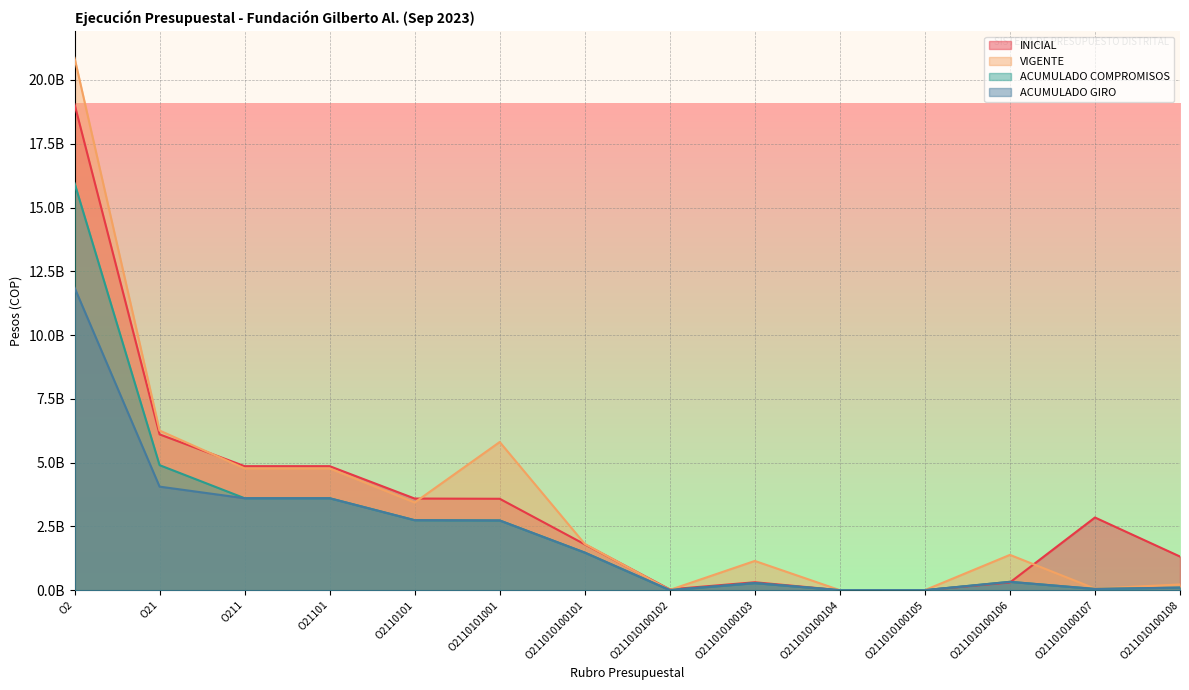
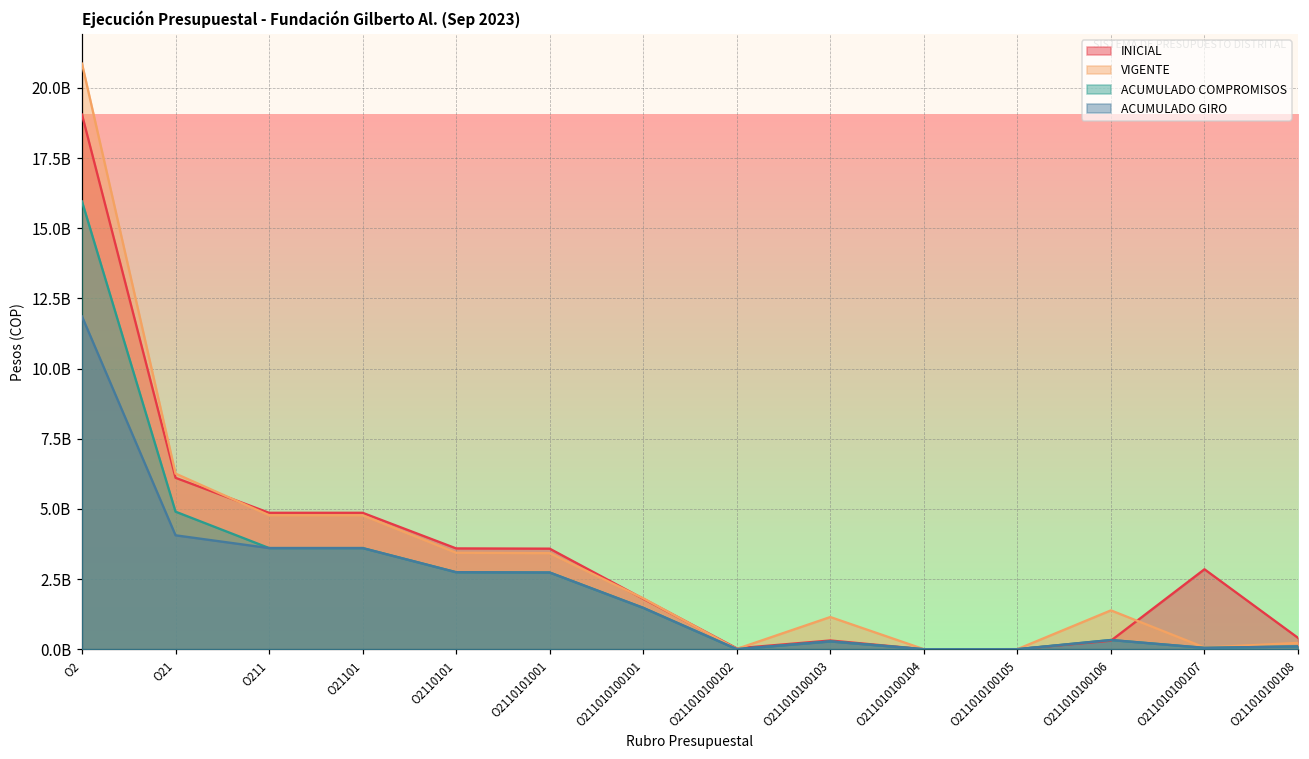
  {
    "INICIAL": {
      "O2": 19100000000,
      "O21": 6100000000,
      "O2110101": 3600000000,
      "O2110101001": 3600000000,
      "O211010100107": 2800000000,
-     "O211010100108": 1300000000
+     "O211010100108": 400000000
    },
    "VIGENTE": {
      "O2": 20900000000,
      "O21": 6300000000,
      "O2110101": 3400000000,
-     "O2110101001": 5800000000,
+     "O2110101001": 3400000000,
      "O211010100103": 1100000000,
      "O211010100106": 1400000000,
      "O211010100108": 200000000
    }
  }
